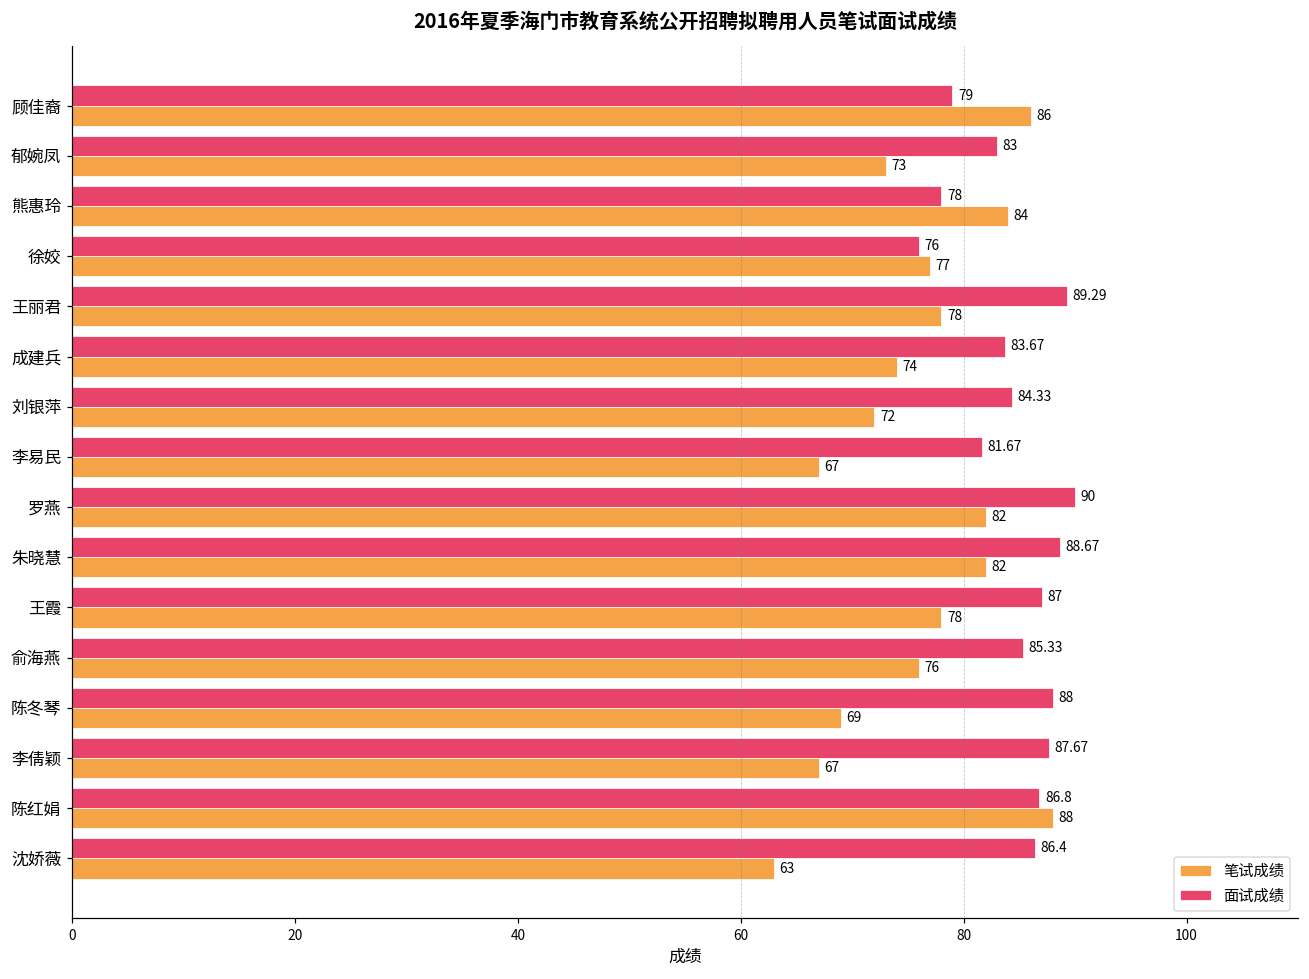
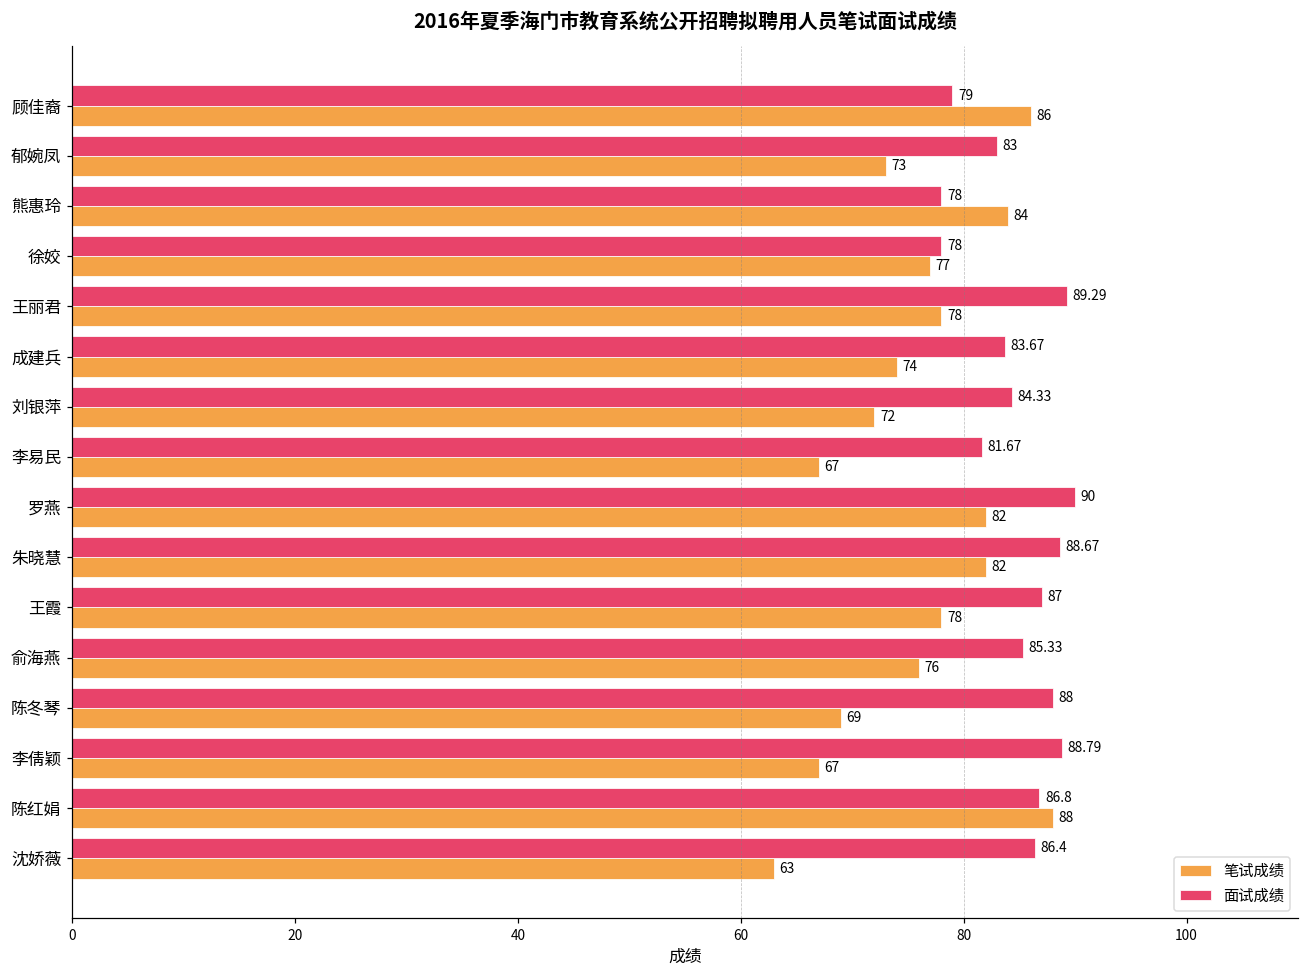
  {
    "笔试成绩": {
      "顾佳裔": 86,
      "郁婉凤": 73,
      "熊惠玲": 84,
      "徐姣": 77,
      "王丽君": 78,
      "成建兵": 74,
      "刘银萍": 72,
      "李易民": 67,
      "罗燕": 82,
      "朱晓慧": 82,
      "王霞": 78,
      "俞海燕": 76,
      "陈冬琴": 69,
      "李倩颖": 67,
      "陈红娟": 88,
      "沈娇薇": 63
    },
    "面试成绩": {
      "顾佳裔": 79,
      "郁婉凤": 83,
      "熊惠玲": 78,
-     "徐姣": 76,
+     "徐姣": 78,
      "王丽君": 89.29,
      "成建兵": 83.67,
      "刘银萍": 84.33,
      "李易民": 81.67,
      "罗燕": 90,
      "朱晓慧": 88.67,
      "王霞": 87,
      "俞海燕": 85.33,
      "陈冬琴": 88,
-     "李倩颖": 87.67,
+     "李倩颖": 88.79,
      "陈红娟": 86.8,
      "沈娇薇": 86.4
    }
  }
